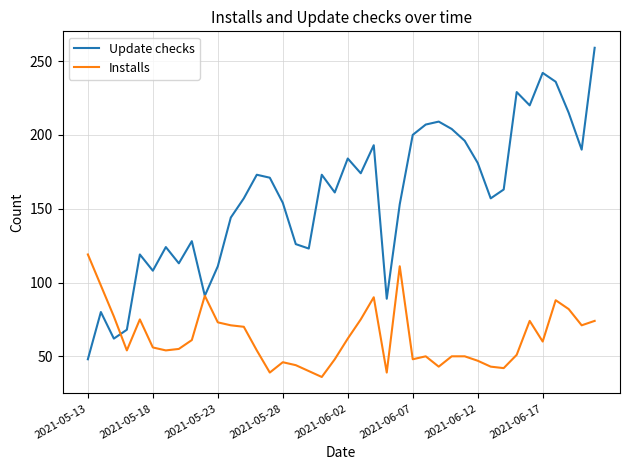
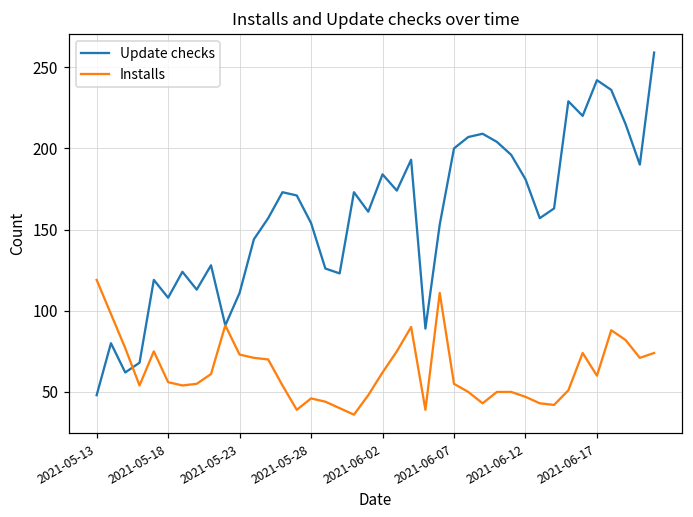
  {
    "Update checks": {
      "2021-05-13": 48,
      "2021-05-18": 108,
      "2021-05-23": 111,
      "2021-05-28": 154,
      "2021-06-02": 184,
      "2021-06-07": 200,
      "2021-06-12": 181,
      "2021-06-17": 242
    },
    "Installs": {
      "2021-05-13": 119,
      "2021-05-18": 56,
      "2021-05-23": 73,
      "2021-05-28": 46,
      "2021-06-02": 62,
-     "2021-06-07": 48,
+     "2021-06-07": 55,
      "2021-06-12": 47,
      "2021-06-17": 60
    }
  }
